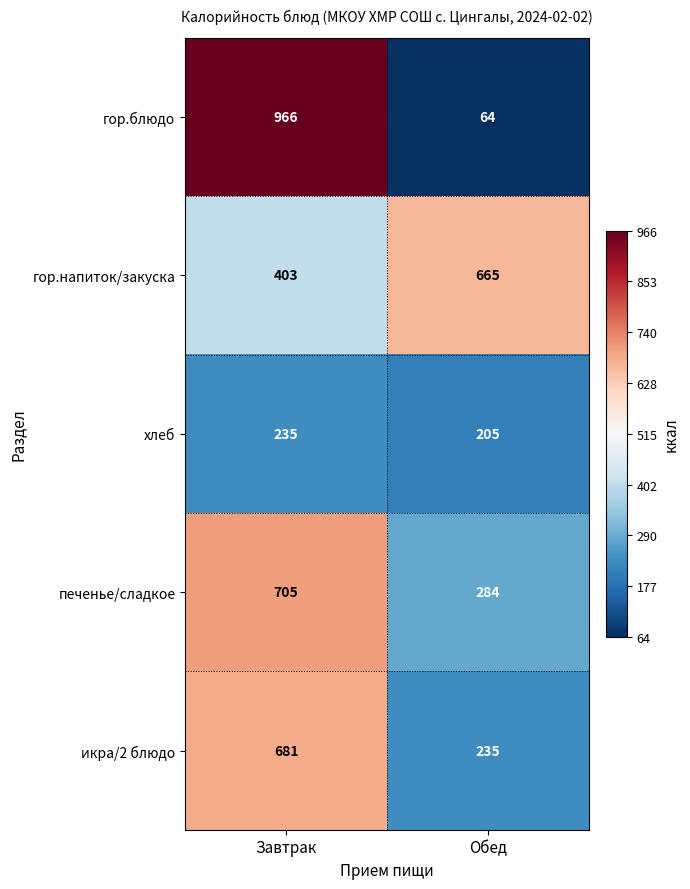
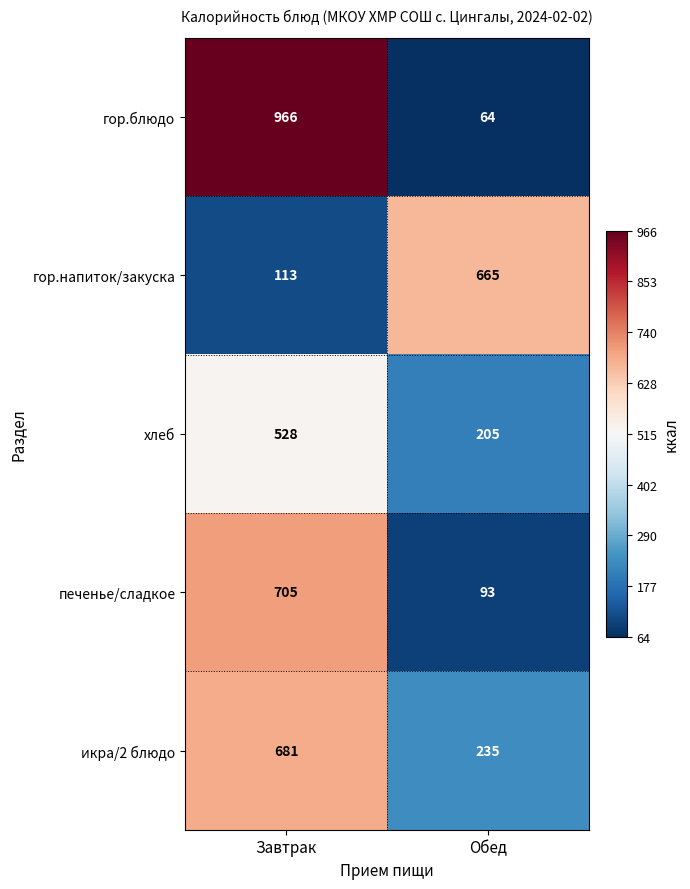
  {
    "гор.блюдо": {
      "Завтрак": 966,
      "Обед": 64
    },
    "гор.напиток/закуска": {
-     "Завтрак": 403,
+     "Завтрак": 113,
      "Обед": 665
    },
    "хлеб": {
-     "Завтрак": 235,
+     "Завтрак": 528,
      "Обед": 205
    },
    "печенье/сладкое": {
      "Завтрак": 705,
-     "Обед": 284
+     "Обед": 93
    },
    "икра/2 блюдо": {
      "Завтрак": 681,
      "Обед": 235
    }
  }
